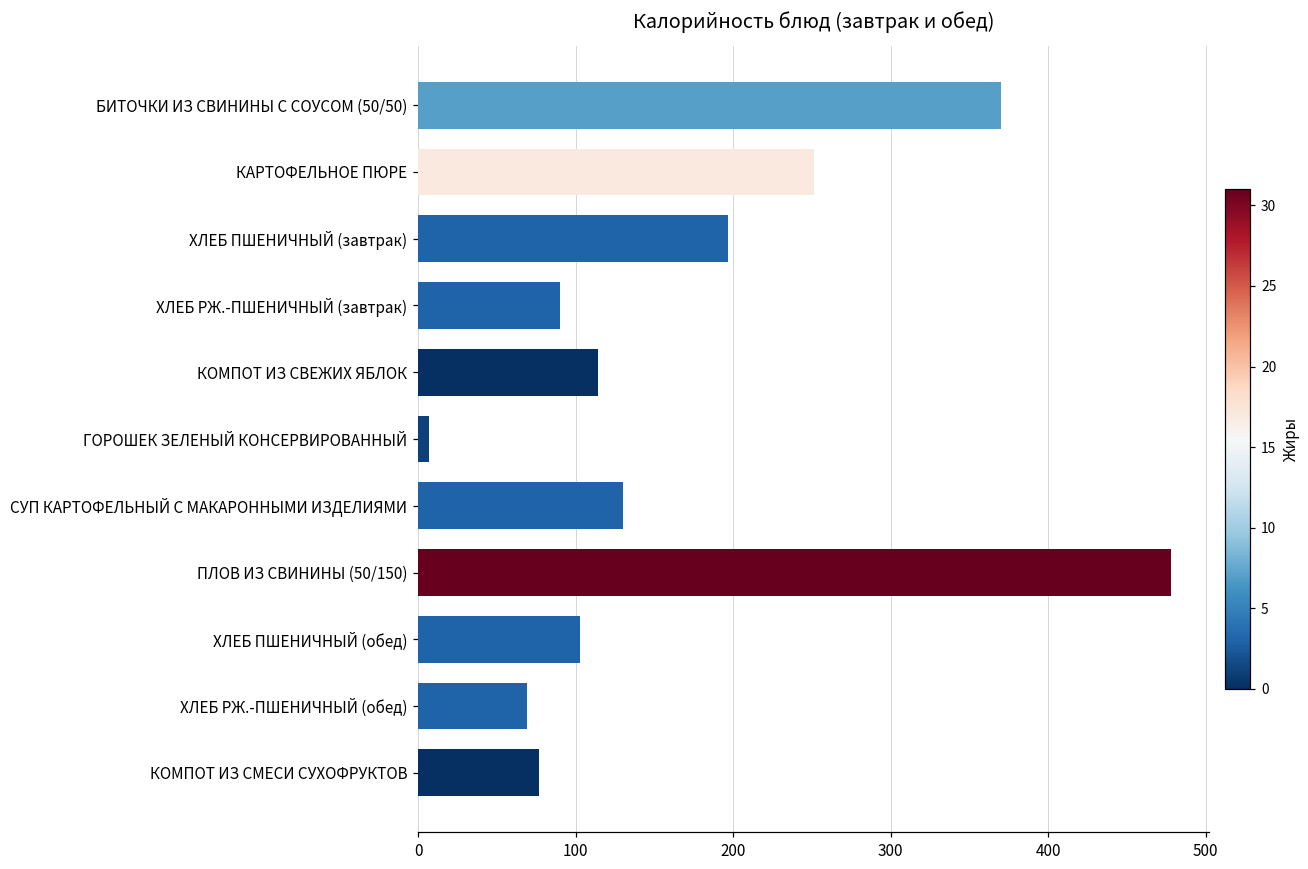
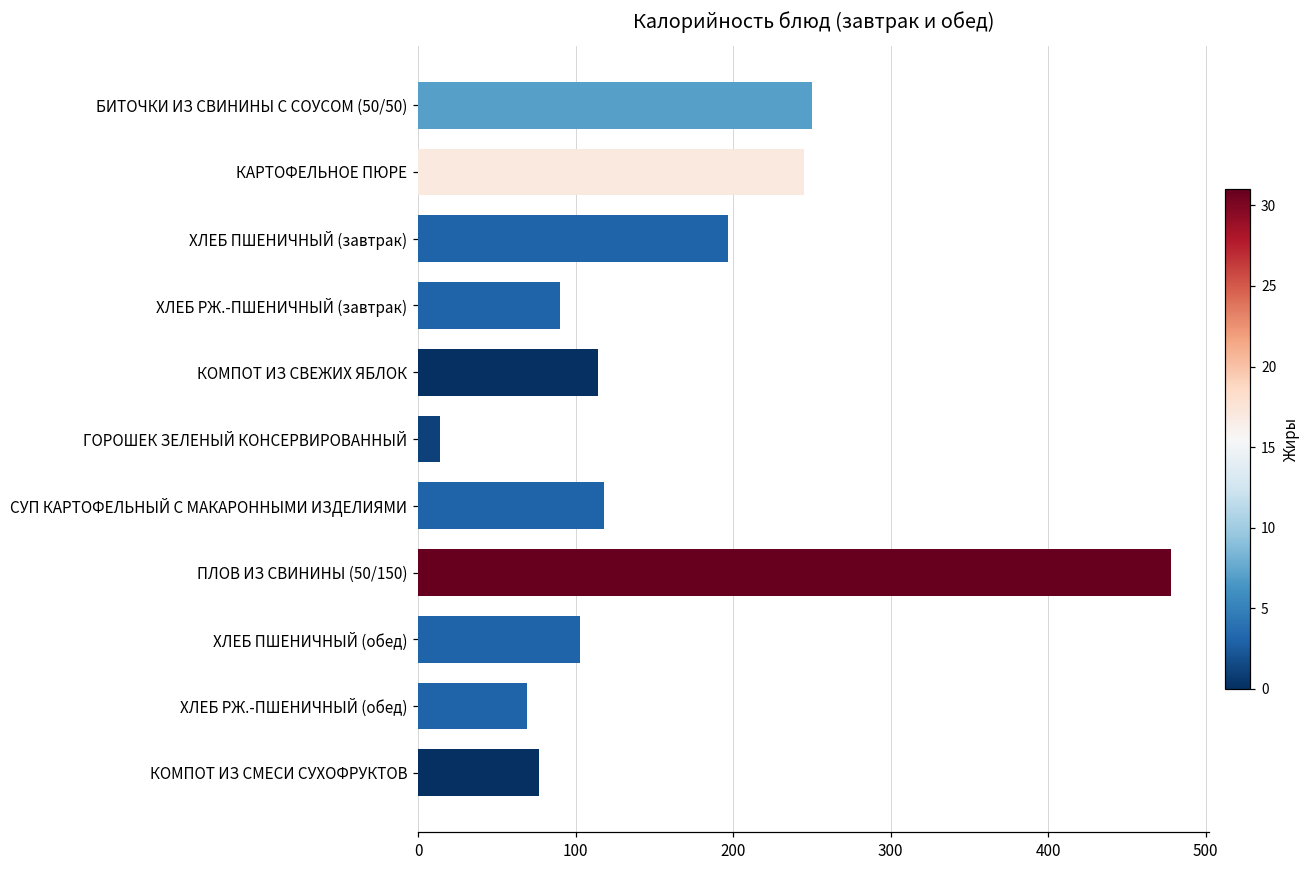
  {
-   "БИТОЧКИ ИЗ СВИНИНЫ С СОУСОМ (50/50)": 370,
-   "КАРТОФЕЛЬНОЕ ПЮРЕ": 251,
+   "БИТОЧКИ ИЗ СВИНИНЫ С СОУСОМ (50/50)": 250,
+   "КАРТОФЕЛЬНОЕ ПЮРЕ": 245,
    "ХЛЕБ ПШЕНИЧНЫЙ (завтрак)": 197,
    "ХЛЕБ РЖ.-ПШЕНИЧНЫЙ (завтрак)": 90,
    "КОМПОТ ИЗ СВЕЖИХ ЯБЛОК": 114,
-   "ГОРОШЕК ЗЕЛЕНЫЙ КОНСЕРВИРОВАННЫЙ": 7,
-   "СУП КАРТОФЕЛЬНЫЙ С МАКАРОННЫМИ ИЗДЕЛИЯМИ": 130,
+   "ГОРОШЕК ЗЕЛЕНЫЙ КОНСЕРВИРОВАННЫЙ": 14,
+   "СУП КАРТОФЕЛЬНЫЙ С МАКАРОННЫМИ ИЗДЕЛИЯМИ": 118,
    "ПЛОВ ИЗ СВИНИНЫ (50/150)": 478,
    "ХЛЕБ ПШЕНИЧНЫЙ (обед)": 103,
    "ХЛЕБ РЖ.-ПШЕНИЧНЫЙ (обед)": 69,
    "КОМПОТ ИЗ СМЕСИ СУХОФРУКТОВ": 77
  }
